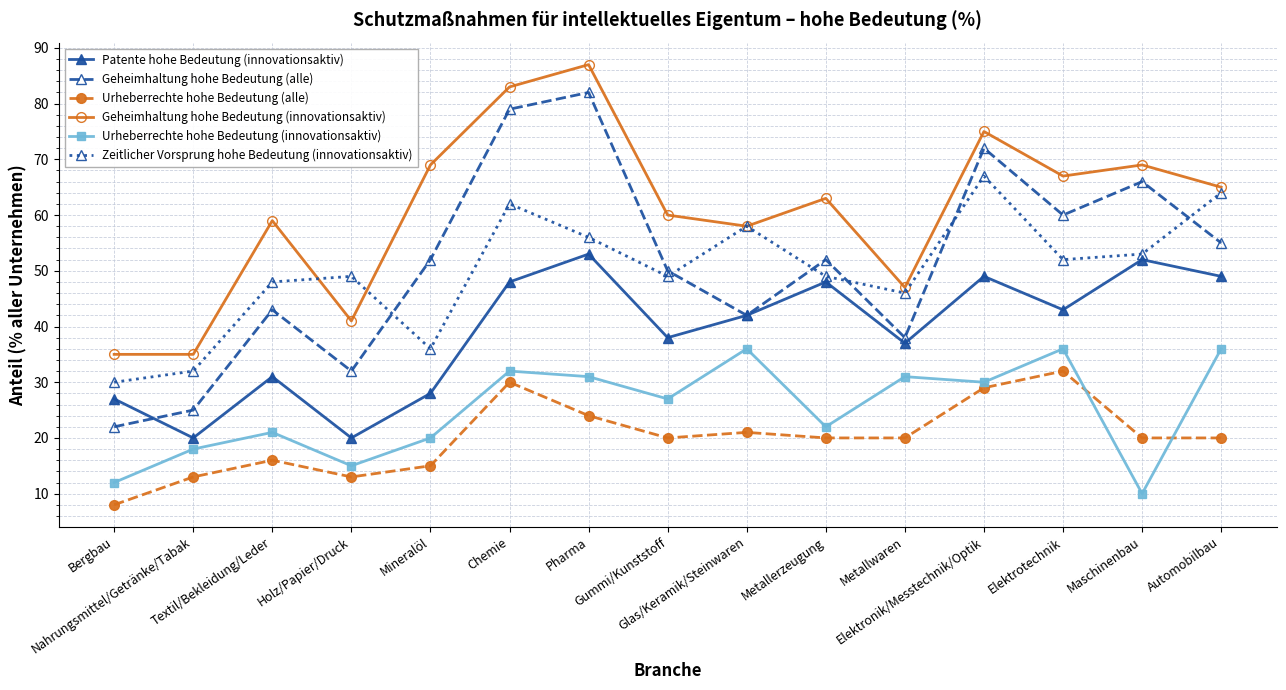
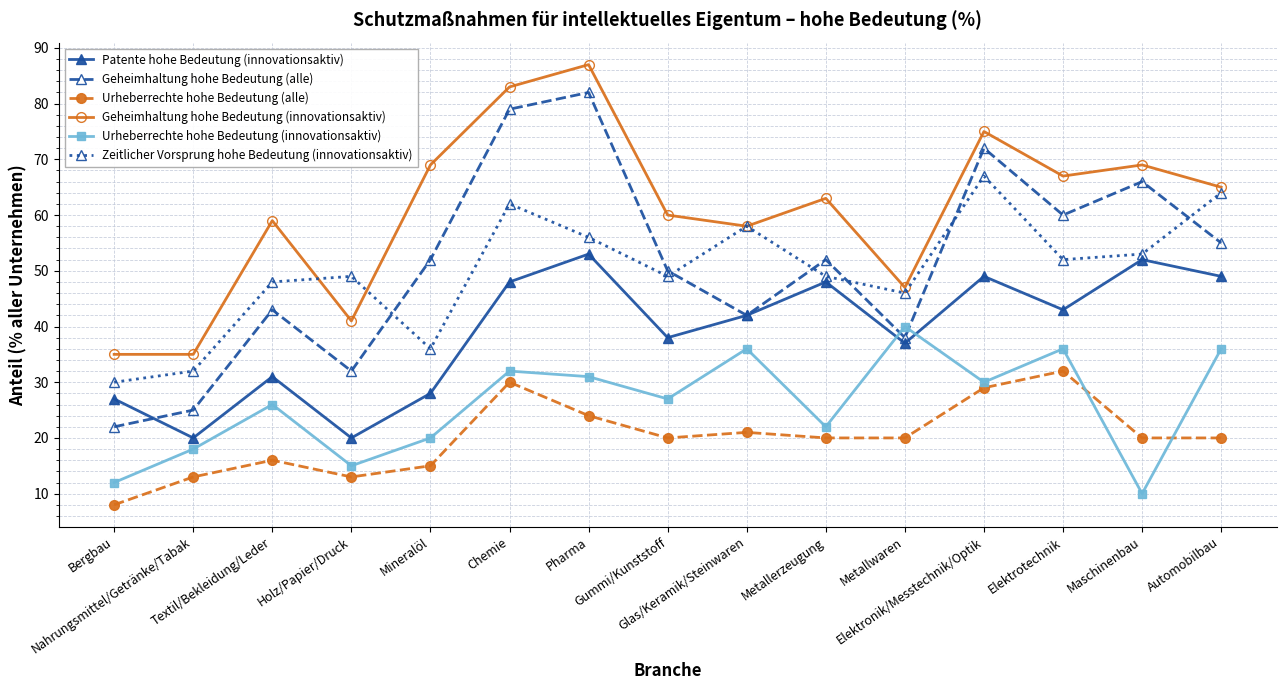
  {
    "Urheberrechte hohe Bedeutung (innovationsaktiv)": {
      "Bergbau": 12,
      "Nahrungsmittel/Getränke/Tabak": 18,
-     "Textil/Bekleidung/Leder": 21,
+     "Textil/Bekleidung/Leder": 26,
      "Holz/Papier/Druck": 15,
      "Mineralöl": 20,
      "Chemie": 32,
      "Pharma": 31,
      "Gummi/Kunststoff": 27,
      "Glas/Keramik/Steinwaren": 36,
      "Metallerzeugung": 22,
-     "Metallwaren": 31,
+     "Metallwaren": 40,
      "Elektronik/Messtechnik/Optik": 30,
      "Elektrotechnik": 36,
      "Maschinenbau": 10,
      "Automobilbau": 36
    }
  }
